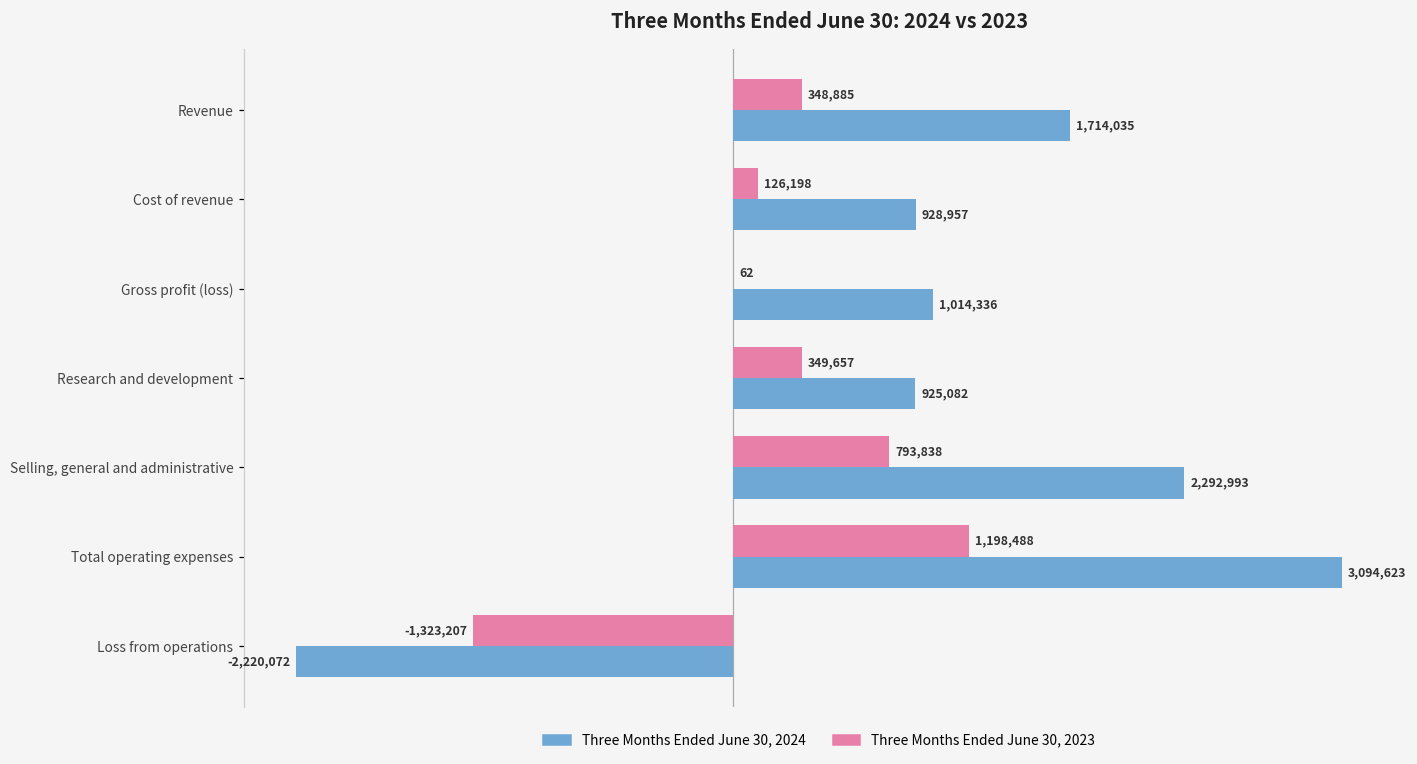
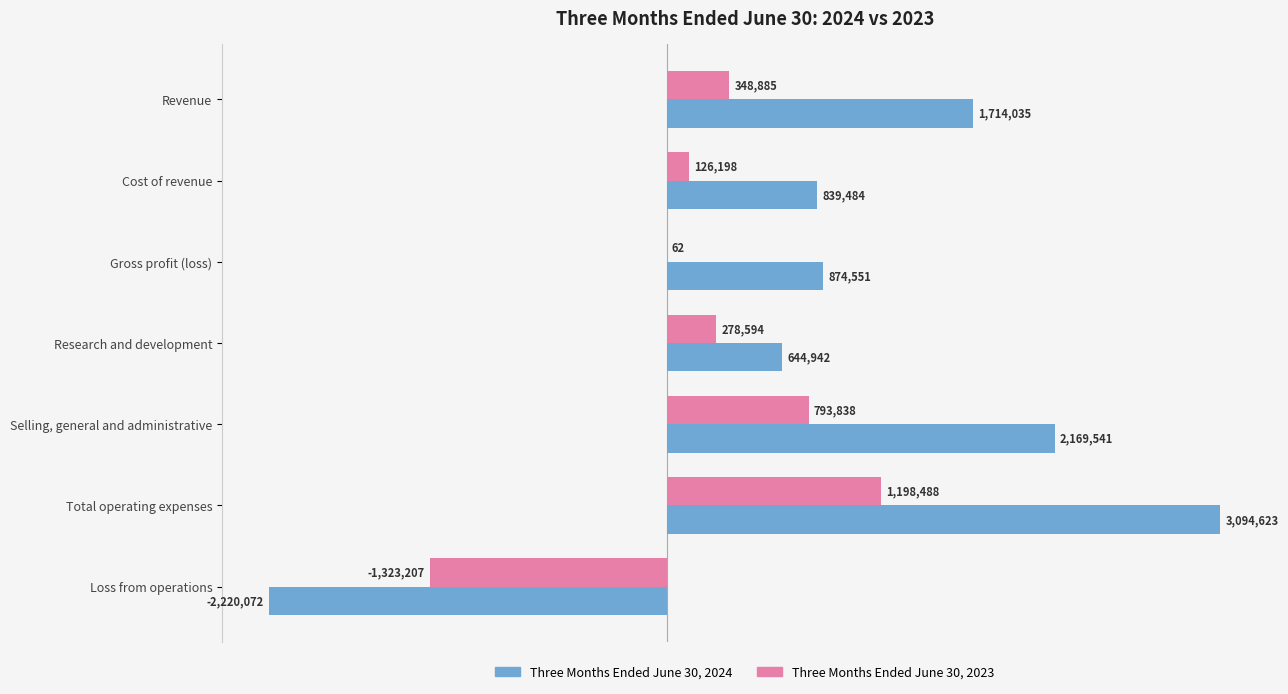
  {
    "Three Months Ended June 30, 2024": {
      "Revenue": "1,714,035",
-     "Cost of revenue": "928,957",
-     "Gross profit (loss)": "1,014,336",
-     "Research and development": "925,082",
-     "Selling, general and administrative": "2,292,993",
+     "Cost of revenue": "839,484",
+     "Gross profit (loss)": "874,551",
+     "Research and development": "644,942",
+     "Selling, general and administrative": "2,169,541",
      "Total operating expenses": "3,094,623",
      "Loss from operations": "-2,220,072"
    },
    "Three Months Ended June 30, 2023": {
      "Revenue": "348,885",
      "Cost of revenue": "126,198",
      "Gross profit (loss)": "62",
-     "Research and development": "349,657",
+     "Research and development": "278,594",
      "Selling, general and administrative": "793,838",
      "Total operating expenses": "1,198,488",
      "Loss from operations": "-1,323,207"
    }
  }
